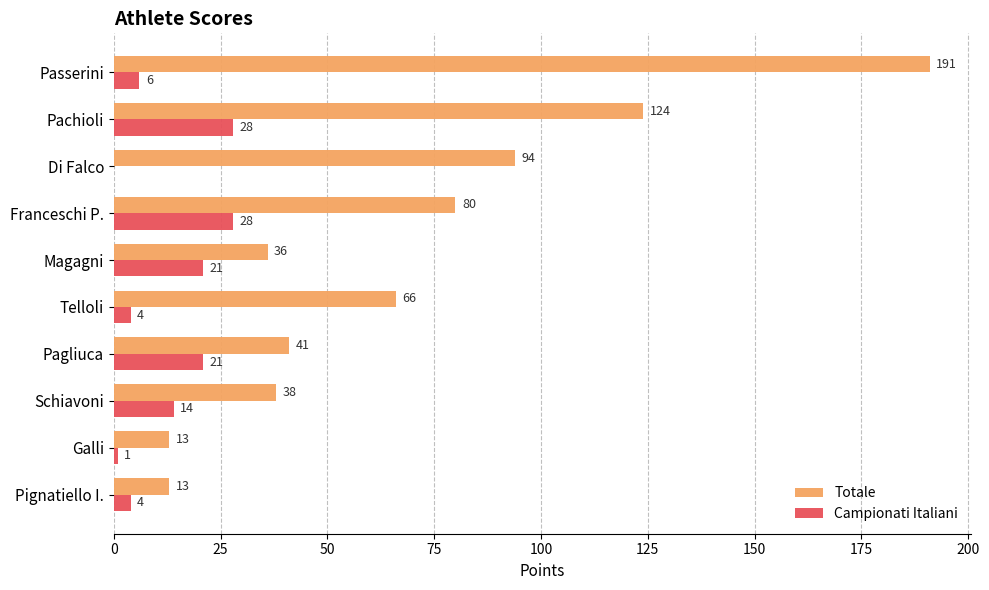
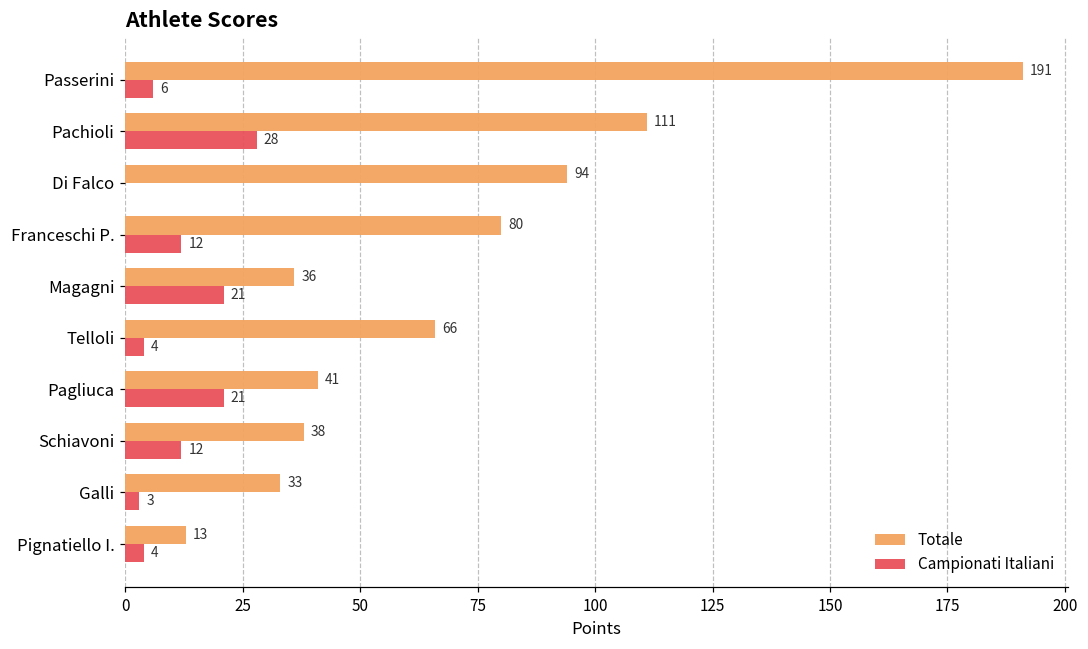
  {
    "Totale": {
      "Passerini": 191,
-     "Pachioli": 124,
+     "Pachioli": 111,
      "Di Falco": 94,
      "Franceschi P.": 80,
      "Magagni": 36,
      "Telloli": 66,
      "Pagliuca": 41,
      "Schiavoni": 38,
-     "Galli": 13,
+     "Galli": 33,
      "Pignatiello I.": 13
    },
    "Campionati Italiani": {
      "Passerini": 6,
      "Pachioli": 28,
-     "Franceschi P.": 28,
+     "Franceschi P.": 12,
      "Magagni": 21,
      "Telloli": 4,
      "Pagliuca": 21,
-     "Schiavoni": 14,
-     "Galli": 1,
+     "Schiavoni": 12,
+     "Galli": 3,
      "Pignatiello I.": 4
    }
  }
